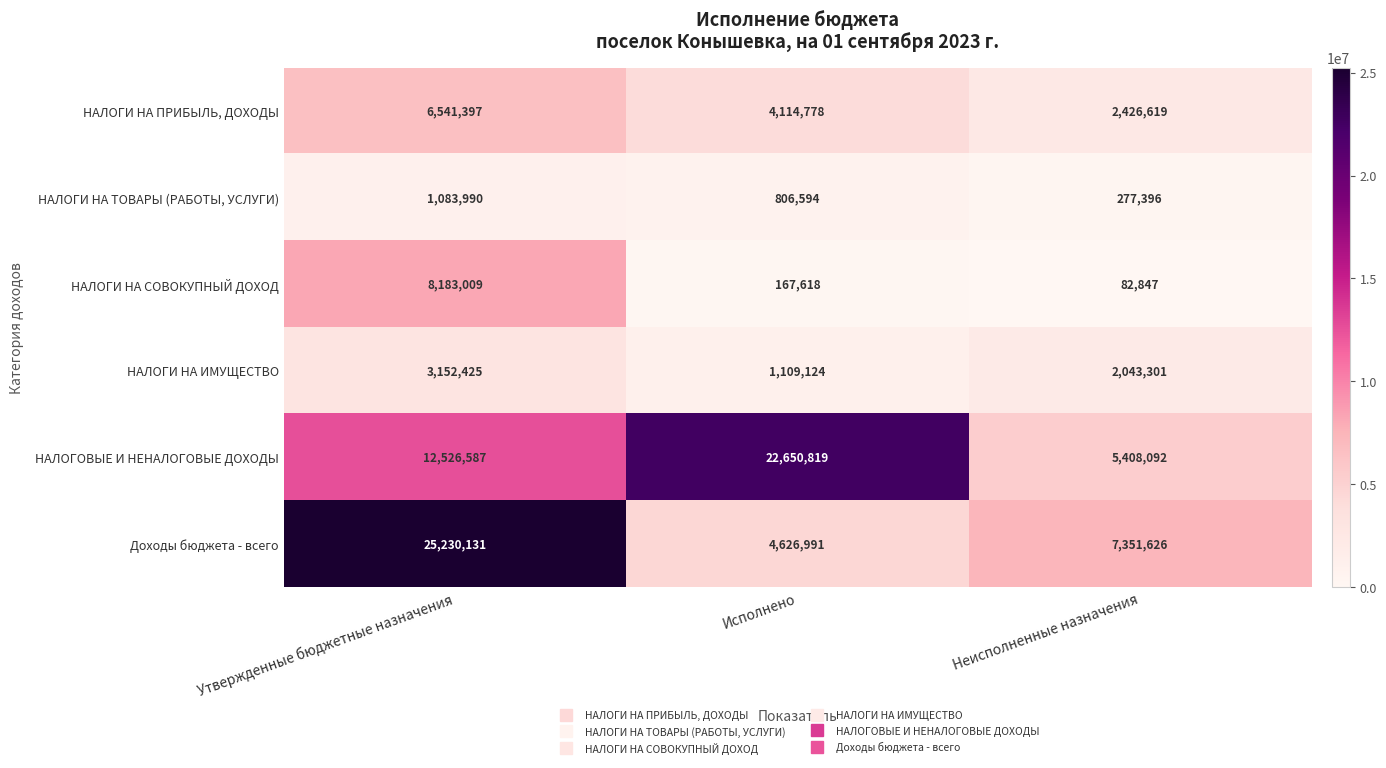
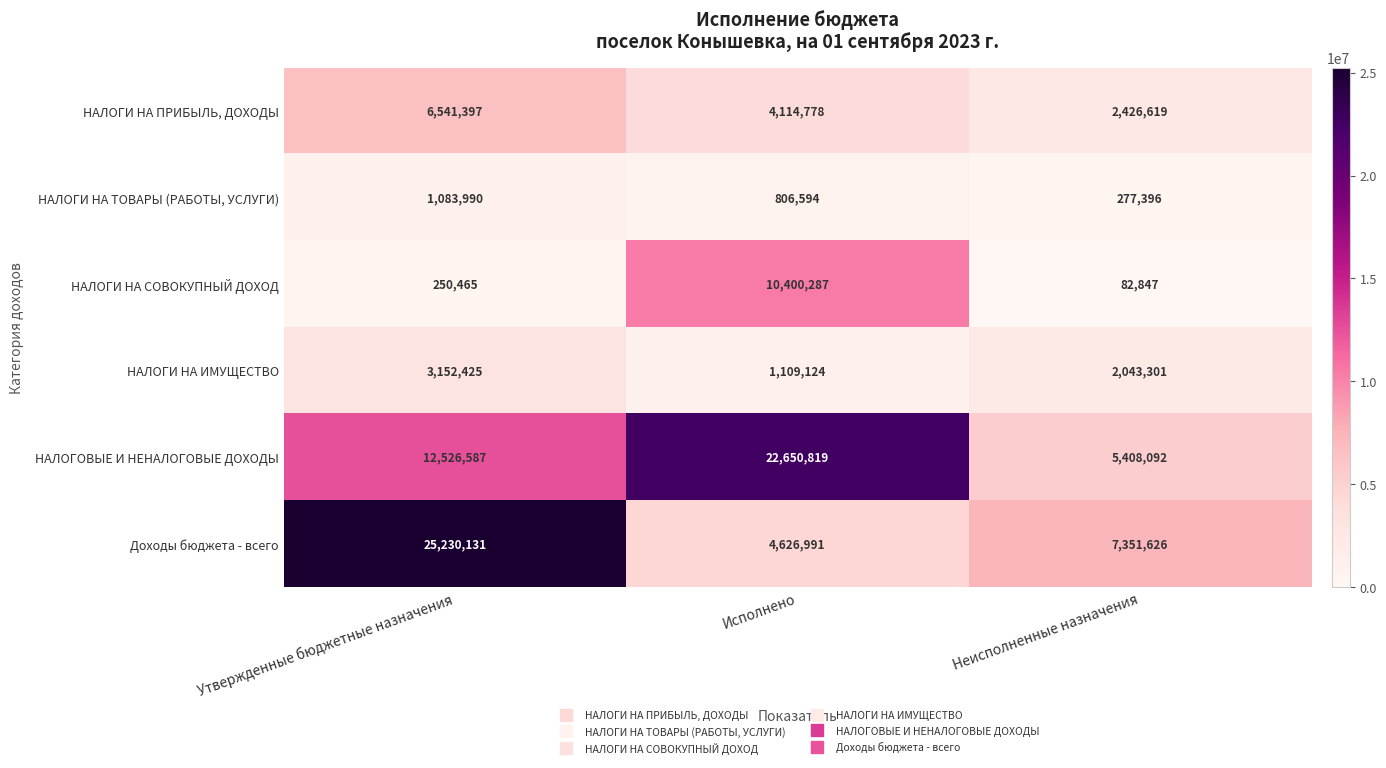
  {
    "НАЛОГИ НА ПРИБЫЛЬ, ДОХОДЫ": {
      "Утвержденные бюджетные назначения": "6,541,397",
      "Исполнено": "4,114,778",
      "Неисполненные назначения": "2,426,619"
    },
    "НАЛОГИ НА ТОВАРЫ (РАБОТЫ, УСЛУГИ)": {
      "Утвержденные бюджетные назначения": "1,083,990",
      "Исполнено": "806,594",
      "Неисполненные назначения": "277,396"
    },
    "НАЛОГИ НА СОВОКУПНЫЙ ДОХОД": {
-     "Утвержденные бюджетные назначения": "8,183,009",
-     "Исполнено": "167,618",
+     "Утвержденные бюджетные назначения": "250,465",
+     "Исполнено": "10,400,287",
      "Неисполненные назначения": "82,847"
    },
    "НАЛОГИ НА ИМУЩЕСТВО": {
      "Утвержденные бюджетные назначения": "3,152,425",
      "Исполнено": "1,109,124",
      "Неисполненные назначения": "2,043,301"
    },
    "НАЛОГОВЫЕ И НЕНАЛОГОВЫЕ ДОХОДЫ": {
      "Утвержденные бюджетные назначения": "12,526,587",
      "Исполнено": "22,650,819",
      "Неисполненные назначения": "5,408,092"
    },
    "Доходы бюджета - всего": {
      "Утвержденные бюджетные назначения": "25,230,131",
      "Исполнено": "4,626,991",
      "Неисполненные назначения": "7,351,626"
    }
  }
